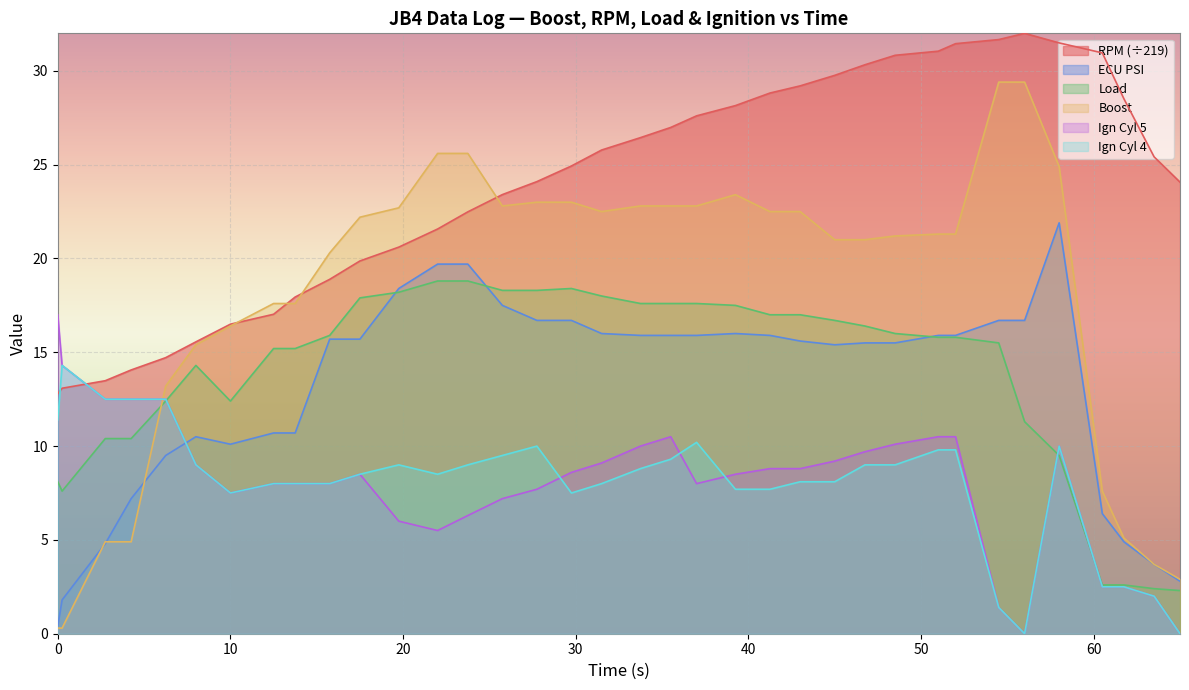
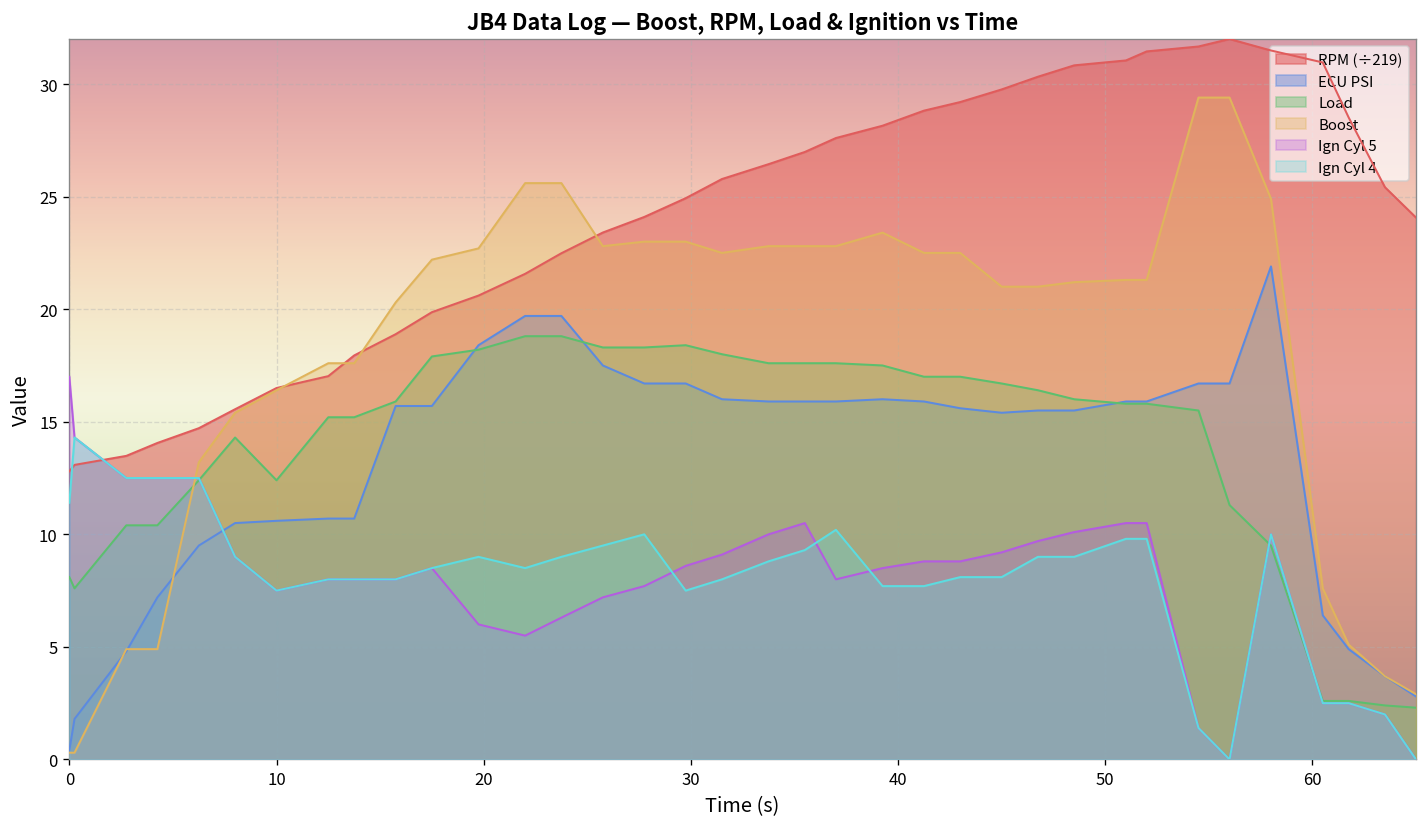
  {
    "RPM (÷219)": {
      "0": 12.8
    },
    "ECU PSI": {
-     "10": 10.1
+     "10": 10.6
    },
    "Load": {
      "0": 8.1,
      "10": 12.4
    },
    "Ign Cyl 5": {
      "0": 17.0
    },
    "Ign Cyl 4": {
      "0": 11.4
    }
  }
